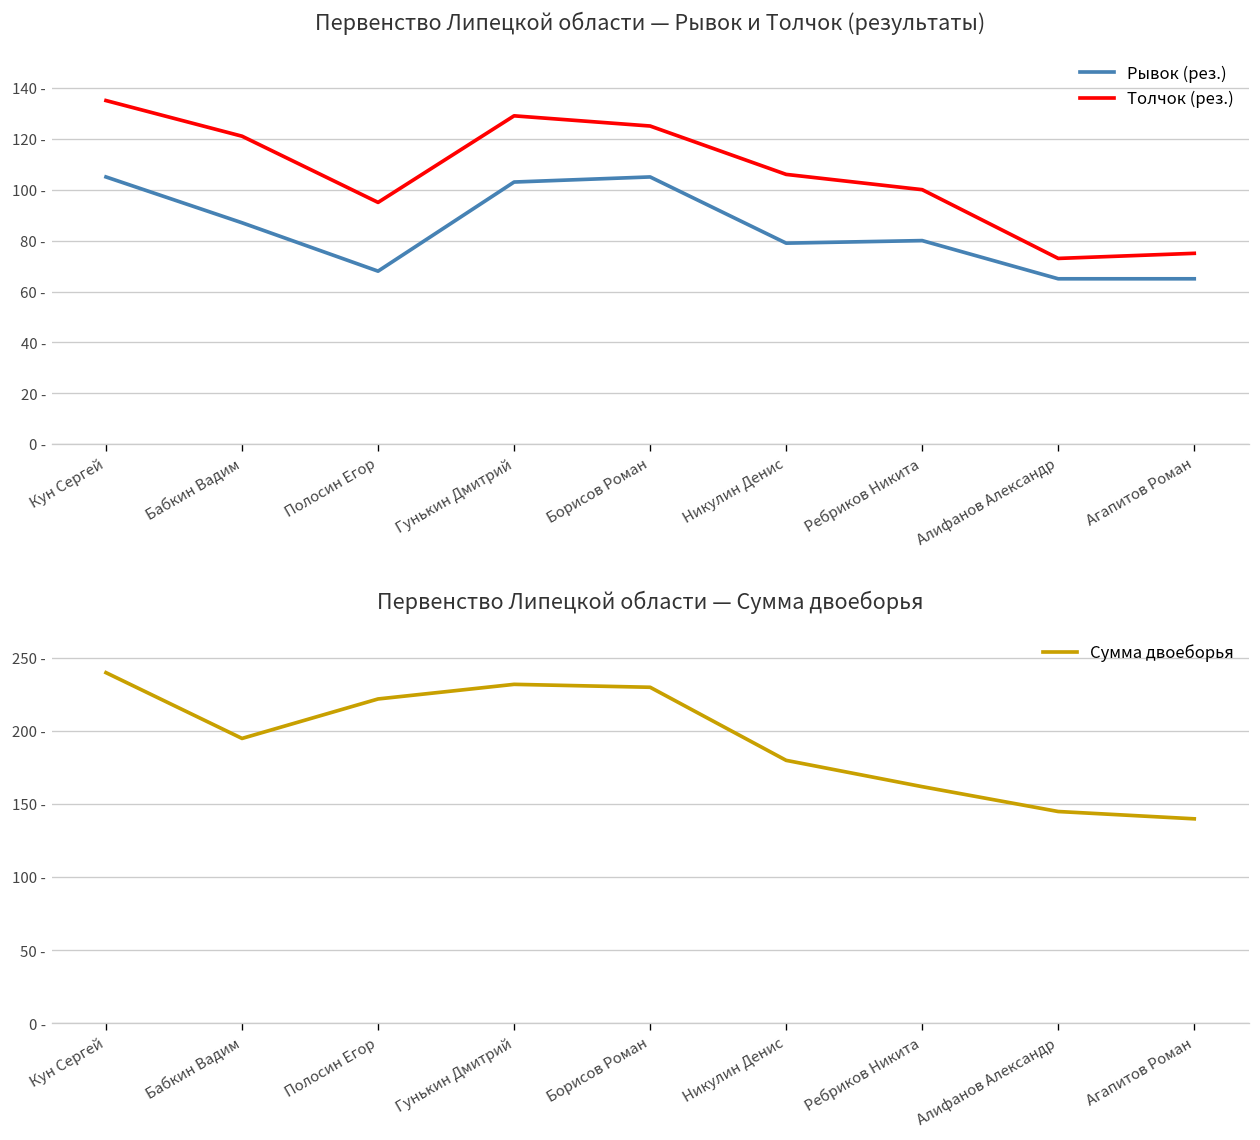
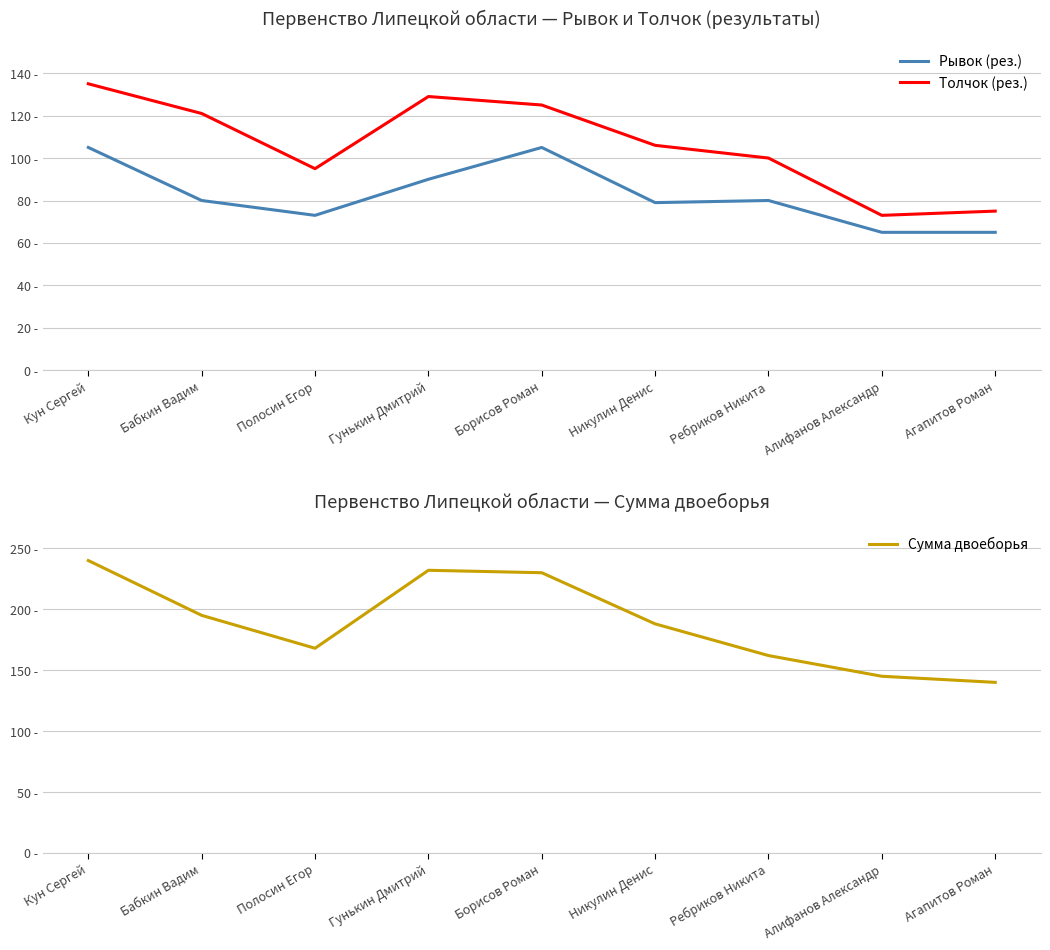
  {
    "Первенство Липецкой области — Рывок и Толчок (результаты)": {
      "Рывок (рез.)": {
        "Кун Сергей": "105 -",
-       "Бабкин Вадим": "87 -",
-       "Полосин Егор": "68 -",
-       "Гунькин Дмитрий": "103 -",
+       "Бабкин Вадим": "80 -",
+       "Полосин Егор": "73 -",
+       "Гунькин Дмитрий": "90 -",
        "Борисов Роман": "105 -",
        "Никулин Денис": "79 -",
        "Ребриков Никита": "80 -",
        "Алифанов Александр": "65 -",
        "Агапитов Роман": "65 -"
      },
      "Толчок (рез.)": {
        "Кун Сергей": "135 -",
        "Бабкин Вадим": "121 -",
        "Полосин Егор": "95 -",
        "Гунькин Дмитрий": "129 -",
        "Борисов Роман": "125 -",
        "Никулин Денис": "106 -",
        "Ребриков Никита": "100 -",
        "Алифанов Александр": "73 -",
        "Агапитов Роман": "75 -"
      }
    },
    "Первенство Липецкой области — Сумма двоеборья": {
      "Кун Сергей": "240 -",
      "Бабкин Вадим": "195 -",
-     "Полосин Егор": "222 -",
+     "Полосин Егор": "168 -",
      "Гунькин Дмитрий": "232 -",
      "Борисов Роман": "230 -",
-     "Никулин Денис": "180 -",
+     "Никулин Денис": "188 -",
      "Ребриков Никита": "162 -",
      "Алифанов Александр": "145 -",
      "Агапитов Роман": "140 -"
    }
  }
